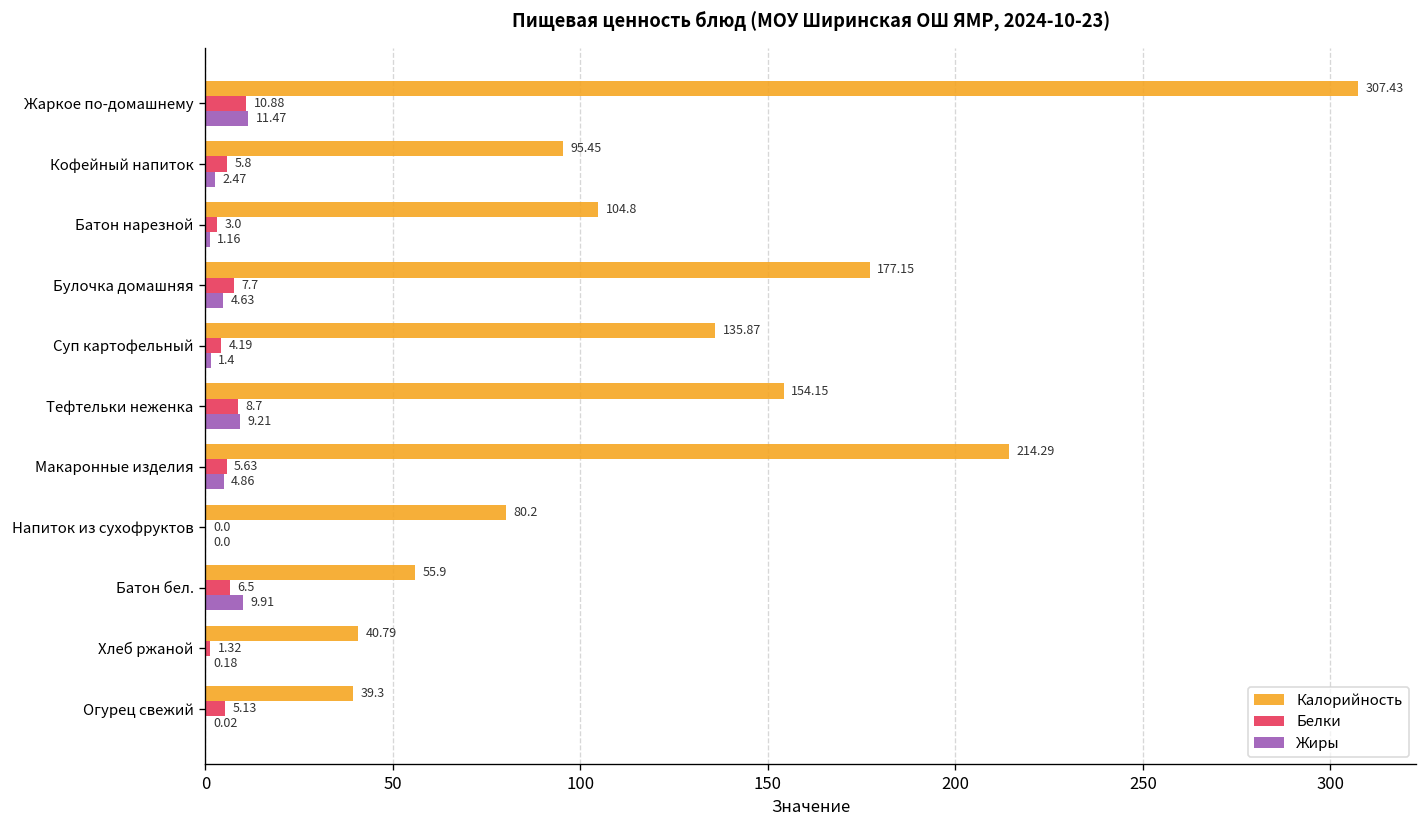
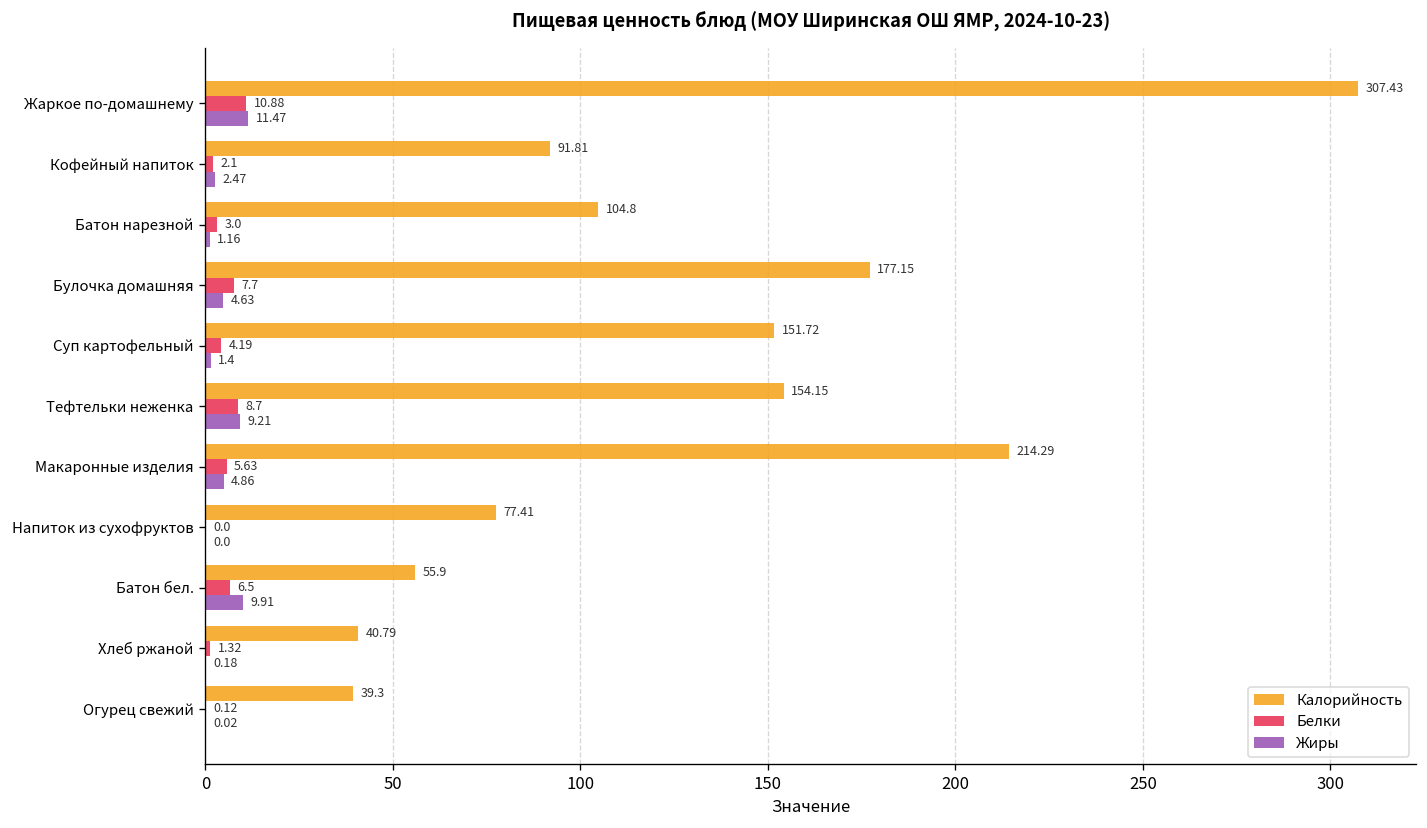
  {
    "Калорийность": {
      "Жаркое по-домашнему": 307.43,
-     "Кофейный напиток": 95.45,
+     "Кофейный напиток": 91.81,
      "Батон нарезной": 104.8,
      "Булочка домашняя": 177.15,
-     "Суп картофельный": 135.87,
+     "Суп картофельный": 151.72,
      "Тефтельки неженка": 154.15,
      "Макаронные изделия": 214.29,
-     "Напиток из сухофруктов": 80.2,
+     "Напиток из сухофруктов": 77.41,
      "Батон бел.": 55.9,
      "Хлеб ржаной": 40.79,
      "Огурец свежий": 39.3
    },
    "Белки": {
      "Жаркое по-домашнему": 10.88,
-     "Кофейный напиток": 5.8,
+     "Кофейный напиток": 2.1,
      "Батон нарезной": 3.0,
      "Булочка домашняя": 7.7,
      "Суп картофельный": 4.19,
      "Тефтельки неженка": 8.7,
      "Макаронные изделия": 5.63,
      "Напиток из сухофруктов": 0.0,
      "Батон бел.": 6.5,
      "Хлеб ржаной": 1.32,
-     "Огурец свежий": 5.13
+     "Огурец свежий": 0.12
    },
    "Жиры": {
      "Жаркое по-домашнему": 11.47,
      "Кофейный напиток": 2.47,
      "Батон нарезной": 1.16,
      "Булочка домашняя": 4.63,
      "Суп картофельный": 1.4,
      "Тефтельки неженка": 9.21,
      "Макаронные изделия": 4.86,
      "Напиток из сухофруктов": 0.0,
      "Батон бел.": 9.91,
      "Хлеб ржаной": 0.18,
      "Огурец свежий": 0.02
    }
  }
